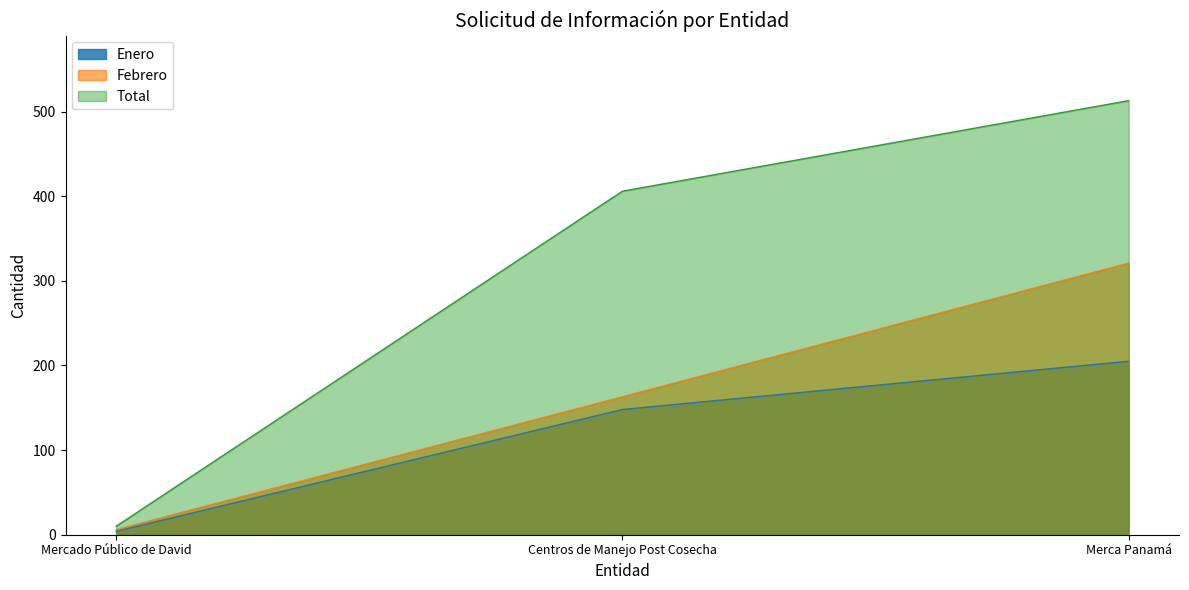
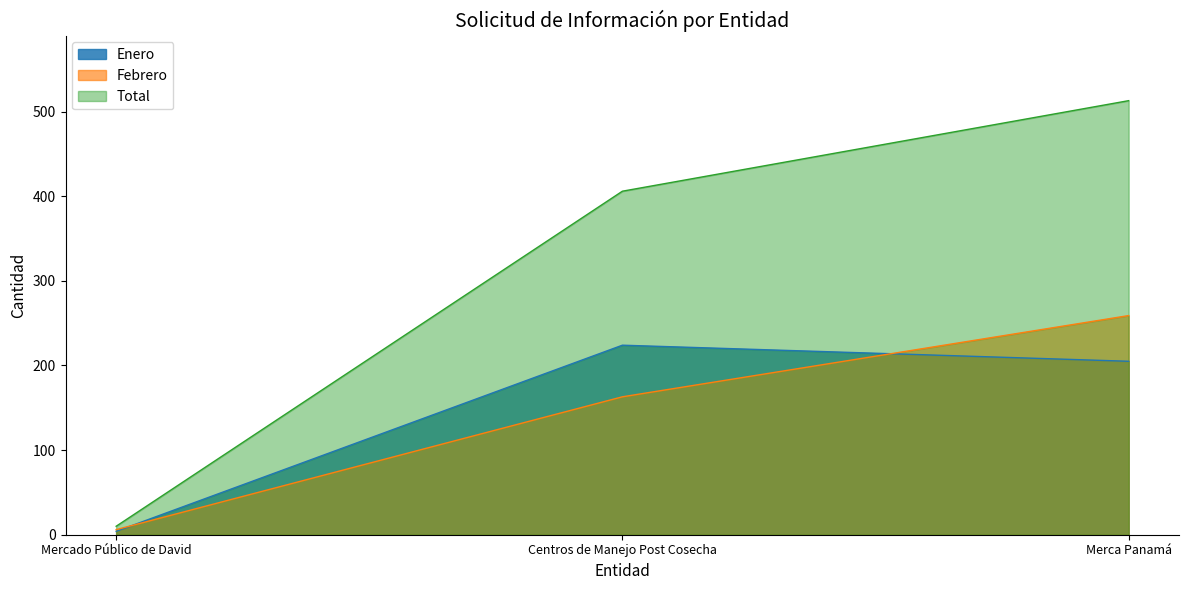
  {
    "Enero": {
-     "Centros de Manejo Post Cosecha": 150,
+     "Centros de Manejo Post Cosecha": 220,
      "Merca Panamá": 210
    },
    "Febrero": {
      "Centros de Manejo Post Cosecha": 160,
-     "Merca Panamá": 320
+     "Merca Panamá": 260
    },
    "Total": {
      "Mercado Público de David": 10,
      "Centros de Manejo Post Cosecha": 410,
      "Merca Panamá": 510
    }
  }
